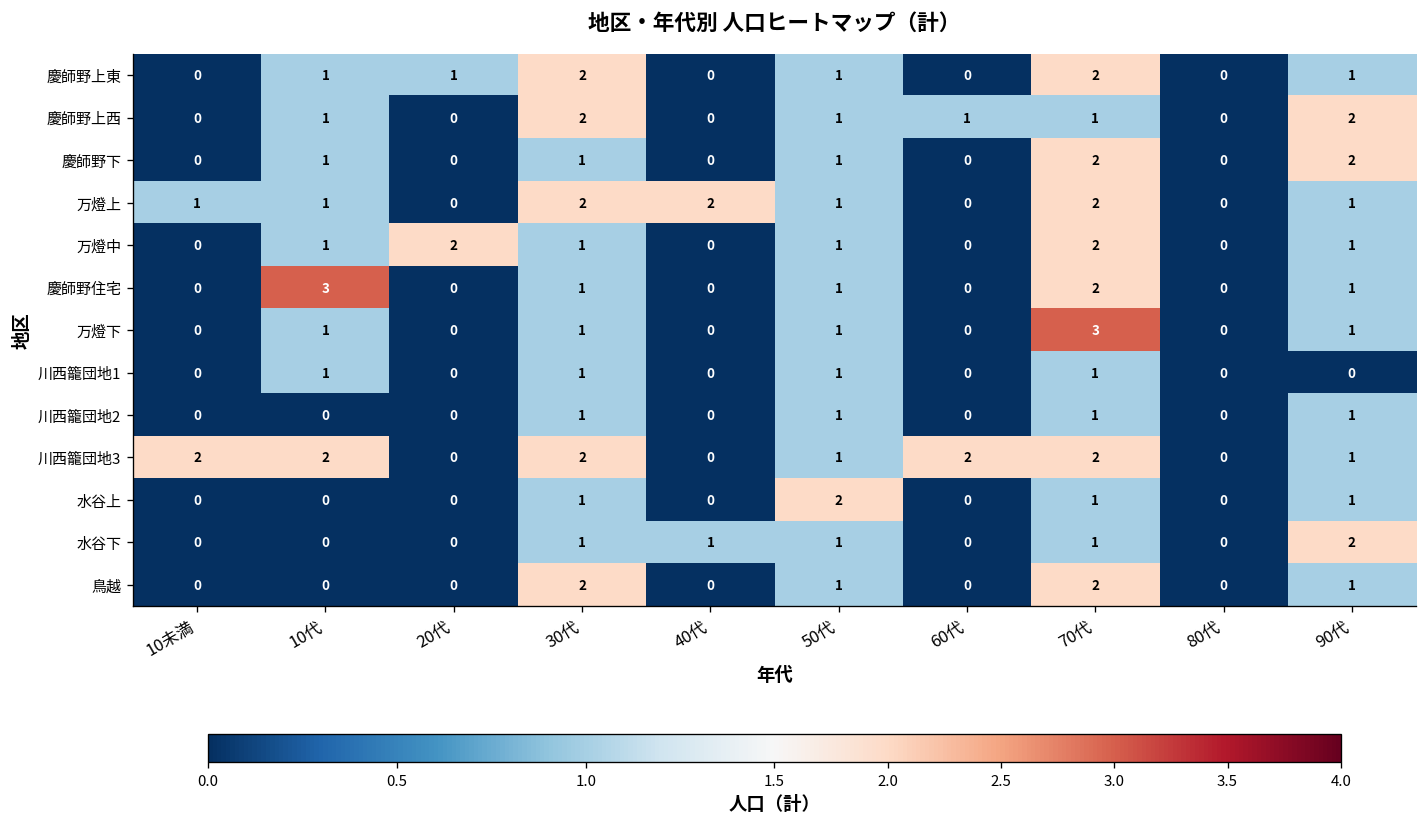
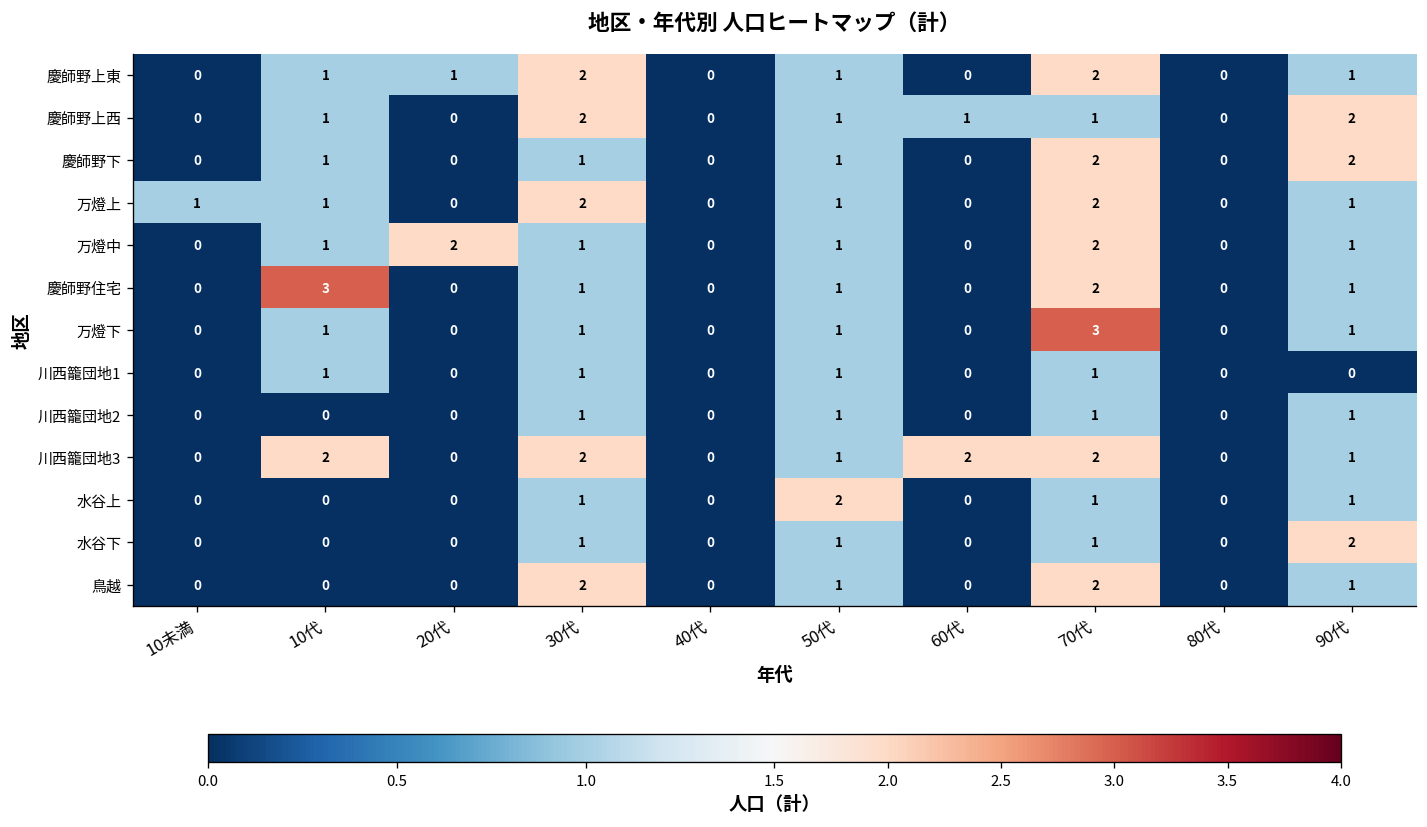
  {
    "慶師野上東": {
      "10未満": 0,
      "10代": 1,
      "20代": 1,
      "30代": 2,
      "40代": 0,
      "50代": 1,
      "60代": 0,
      "70代": 2,
      "80代": 0,
      "90代": 1
    },
    "慶師野上西": {
      "10未満": 0,
      "10代": 1,
      "20代": 0,
      "30代": 2,
      "40代": 0,
      "50代": 1,
      "60代": 1,
      "70代": 1,
      "80代": 0,
      "90代": 2
    },
    "慶師野下": {
      "10未満": 0,
      "10代": 1,
      "20代": 0,
      "30代": 1,
      "40代": 0,
      "50代": 1,
      "60代": 0,
      "70代": 2,
      "80代": 0,
      "90代": 2
    },
    "万燈上": {
      "10未満": 1,
      "10代": 1,
      "20代": 0,
      "30代": 2,
-     "40代": 2,
+     "40代": 0,
      "50代": 1,
      "60代": 0,
      "70代": 2,
      "80代": 0,
      "90代": 1
    },
    "万燈中": {
      "10未満": 0,
      "10代": 1,
      "20代": 2,
      "30代": 1,
      "40代": 0,
      "50代": 1,
      "60代": 0,
      "70代": 2,
      "80代": 0,
      "90代": 1
    },
    "慶師野住宅": {
      "10未満": 0,
      "10代": 3,
      "20代": 0,
      "30代": 1,
      "40代": 0,
      "50代": 1,
      "60代": 0,
      "70代": 2,
      "80代": 0,
      "90代": 1
    },
    "万燈下": {
      "10未満": 0,
      "10代": 1,
      "20代": 0,
      "30代": 1,
      "40代": 0,
      "50代": 1,
      "60代": 0,
      "70代": 3,
      "80代": 0,
      "90代": 1
    },
    "川西籠団地1": {
      "10未満": 0,
      "10代": 1,
      "20代": 0,
      "30代": 1,
      "40代": 0,
      "50代": 1,
      "60代": 0,
      "70代": 1,
      "80代": 0,
      "90代": 0
    },
    "川西籠団地2": {
      "10未満": 0,
      "10代": 0,
      "20代": 0,
      "30代": 1,
      "40代": 0,
      "50代": 1,
      "60代": 0,
      "70代": 1,
      "80代": 0,
      "90代": 1
    },
    "川西籠団地3": {
-     "10未満": 2,
+     "10未満": 0,
      "10代": 2,
      "20代": 0,
      "30代": 2,
      "40代": 0,
      "50代": 1,
      "60代": 2,
      "70代": 2,
      "80代": 0,
      "90代": 1
    },
    "水谷上": {
      "10未満": 0,
      "10代": 0,
      "20代": 0,
      "30代": 1,
      "40代": 0,
      "50代": 2,
      "60代": 0,
      "70代": 1,
      "80代": 0,
      "90代": 1
    },
    "水谷下": {
      "10未満": 0,
      "10代": 0,
      "20代": 0,
      "30代": 1,
-     "40代": 1,
+     "40代": 0,
      "50代": 1,
      "60代": 0,
      "70代": 1,
      "80代": 0,
      "90代": 2
    },
    "鳥越": {
      "10未満": 0,
      "10代": 0,
      "20代": 0,
      "30代": 2,
      "40代": 0,
      "50代": 1,
      "60代": 0,
      "70代": 2,
      "80代": 0,
      "90代": 1
    }
  }
